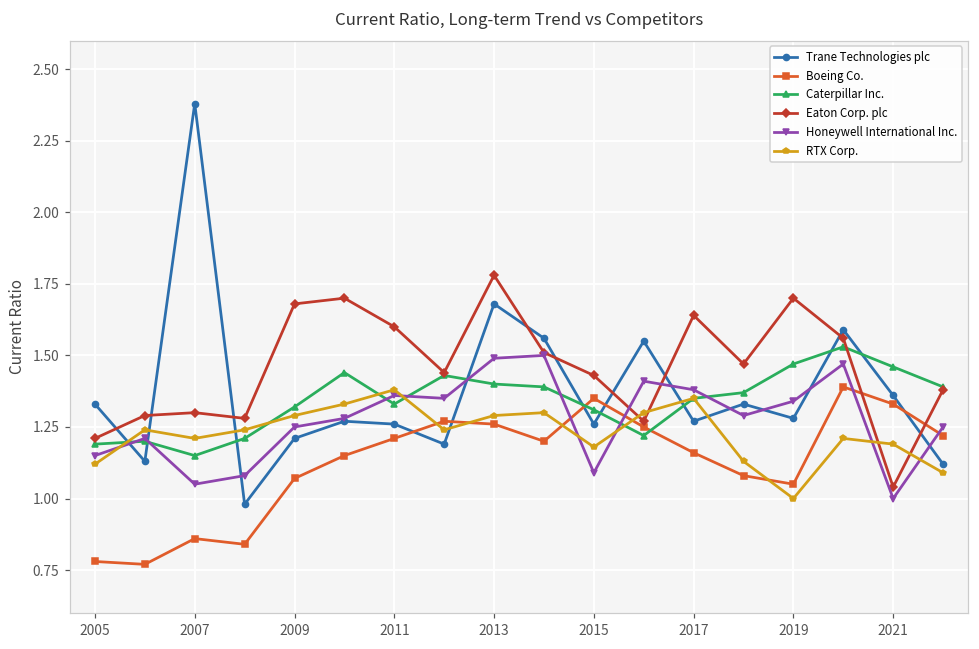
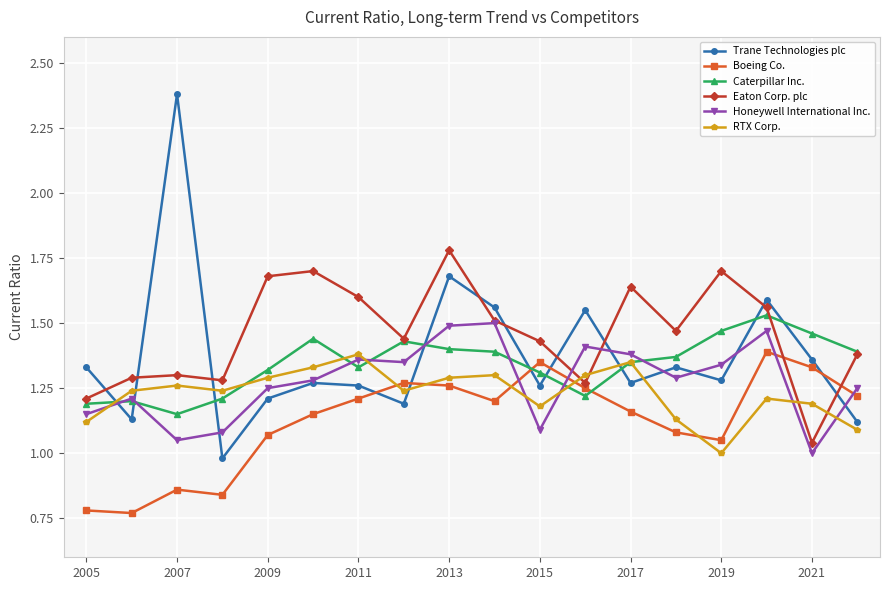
  {
    "Trane Technologies plc": {
      "2005": 1.33,
      "2007": 2.38,
      "2009": 1.21,
      "2011": 1.26,
      "2013": 1.68,
      "2015": 1.26,
      "2017": 1.27,
      "2019": 1.28,
      "2021": 1.36
    },
    "Caterpillar Inc.": {
      "2005": 1.19,
      "2007": 1.15,
      "2009": 1.32,
      "2011": 1.33,
      "2013": 1.40,
      "2015": 1.31,
      "2019": 1.47,
      "2021": 1.46
    },
    "Honeywell International Inc.": {
      "2005": 1.15,
      "2007": 1.05,
      "2009": 1.25,
      "2011": 1.36,
      "2013": 1.49,
      "2015": 1.09,
      "2017": 1.38,
      "2019": 1.34,
      "2021": 1.00
    },
    "RTX Corp.": {
      "2005": 1.12,
-     "2007": 1.21,
+     "2007": 1.26,
      "2009": 1.29,
      "2011": 1.38,
      "2013": 1.29,
      "2015": 1.18,
      "2019": 1.00,
      "2021": 1.19
    }
  }
